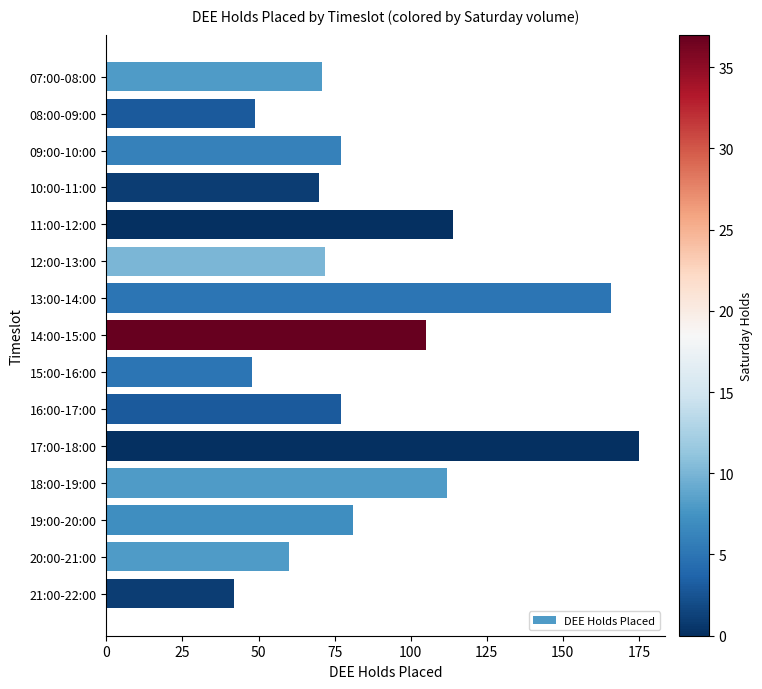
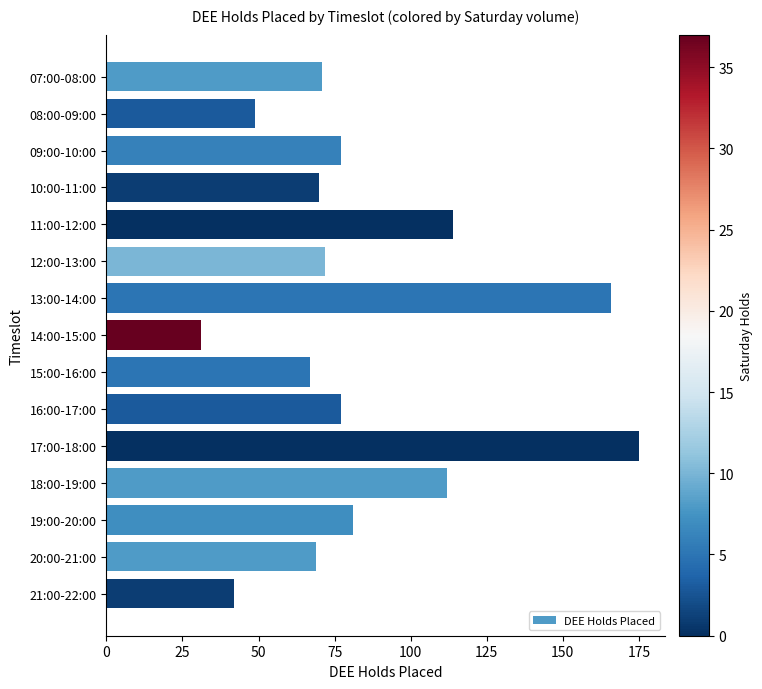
  {
    "07:00-08:00": 71,
    "08:00-09:00": 49,
    "09:00-10:00": 77,
    "10:00-11:00": 70,
    "11:00-12:00": 114,
    "12:00-13:00": 72,
    "13:00-14:00": 166,
-   "14:00-15:00": 105,
-   "15:00-16:00": 48,
+   "14:00-15:00": 31,
+   "15:00-16:00": 67,
    "16:00-17:00": 77,
    "17:00-18:00": 175,
    "18:00-19:00": 112,
    "19:00-20:00": 81,
-   "20:00-21:00": 60,
+   "20:00-21:00": 69,
    "21:00-22:00": 42
  }
